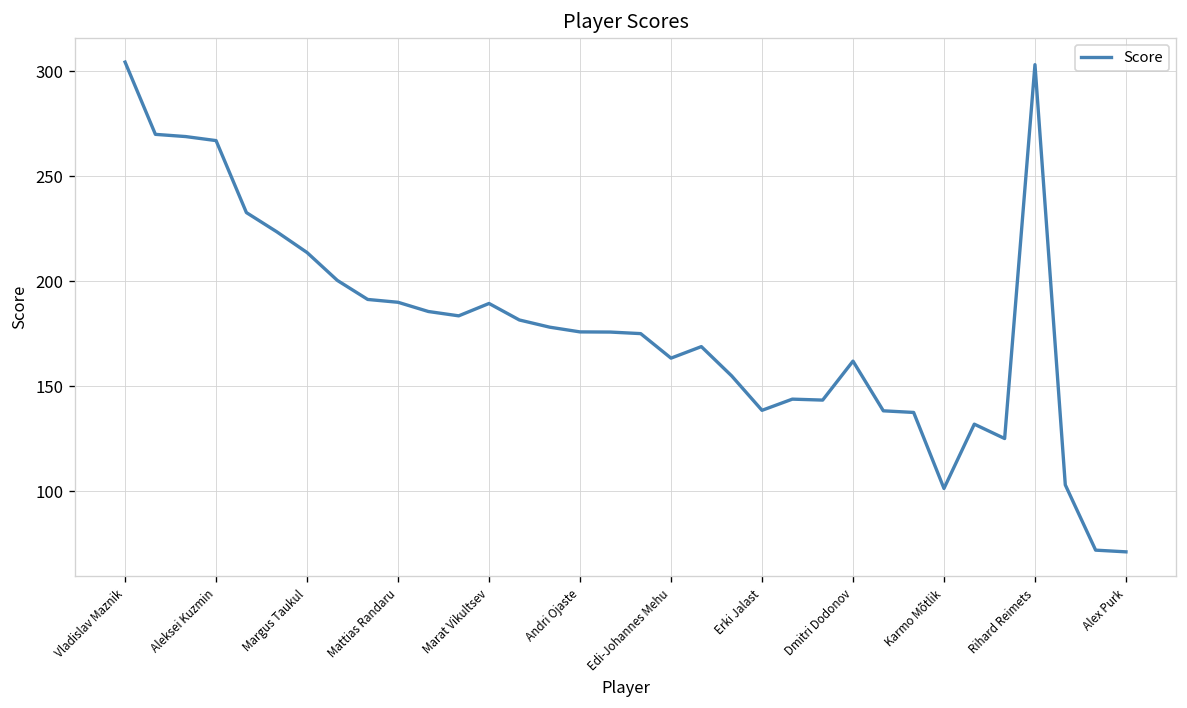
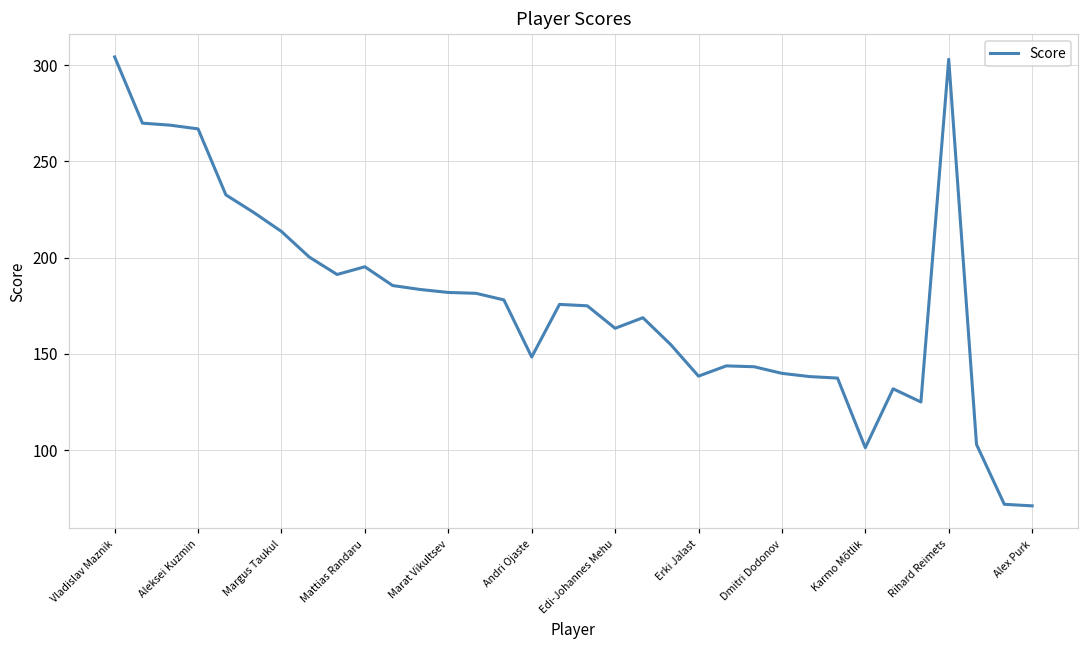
  {
    "Vladislav Maznik": 304,
    "Aleksei Kuzmin": 267,
    "Margus Taukul": 214,
-   "Mattias Randaru": 190,
-   "Marat Vikultsev": 189,
-   "Andri Ojaste": 176,
+   "Mattias Randaru": 195,
+   "Marat Vikultsev": 182,
+   "Andri Ojaste": 148,
    "Edi-Johannes Mehu": 163,
    "Erki Jalast": 138,
-   "Dmitri Dodonov": 162,
+   "Dmitri Dodonov": 140,
    "Karmo Mõtlik": 101,
    "Rihard Reimets": 303,
    "Alex Purk": 71
  }
